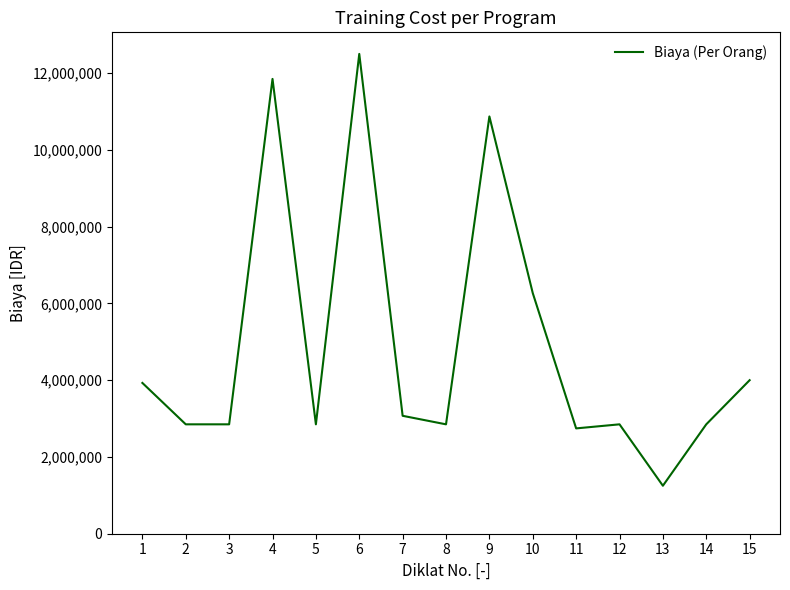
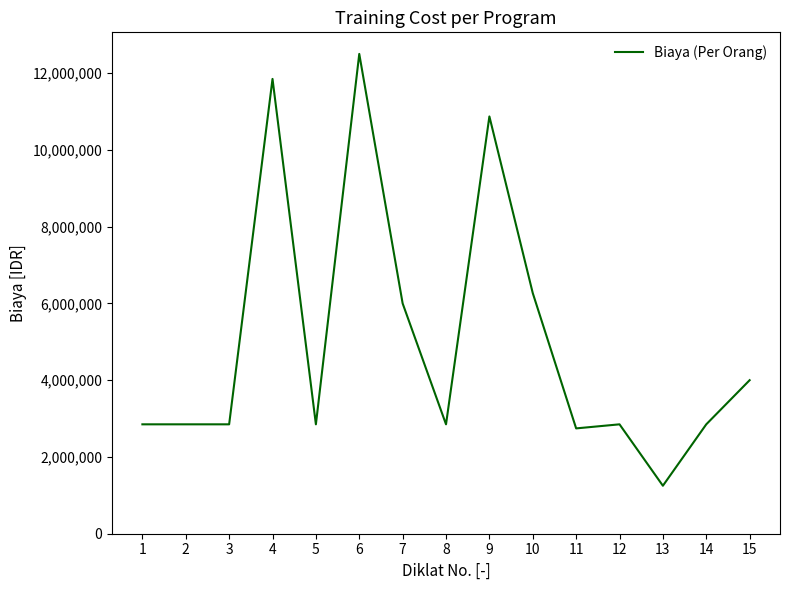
  {
-   "1": "3,900,000",
+   "1": "2,900,000",
    "2": "2,900,000",
    "3": "2,900,000",
    "4": "11,800,000",
    "5": "2,900,000",
    "6": "12,500,000",
-   "7": "3,100,000",
+   "7": "6,000,000",
    "8": "2,900,000",
    "9": "10,900,000",
    "10": "6,300,000",
    "11": "2,700,000",
    "12": "2,900,000",
    "13": "1,300,000",
    "14": "2,900,000",
    "15": "4,000,000"
  }
